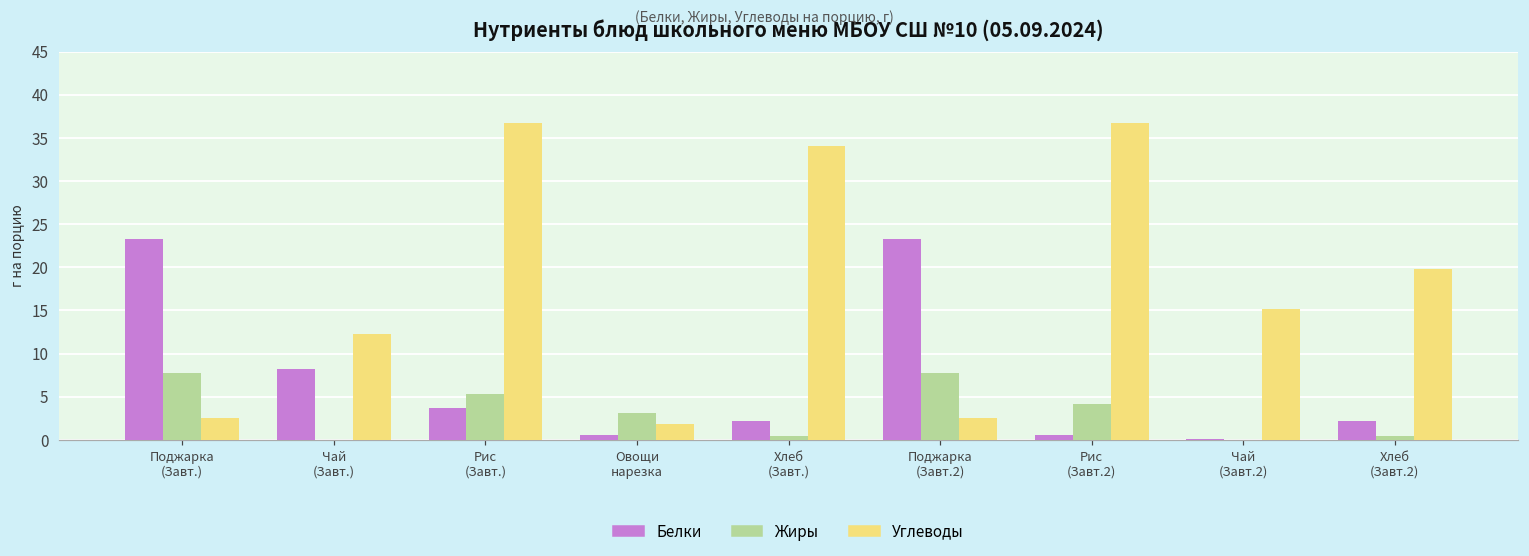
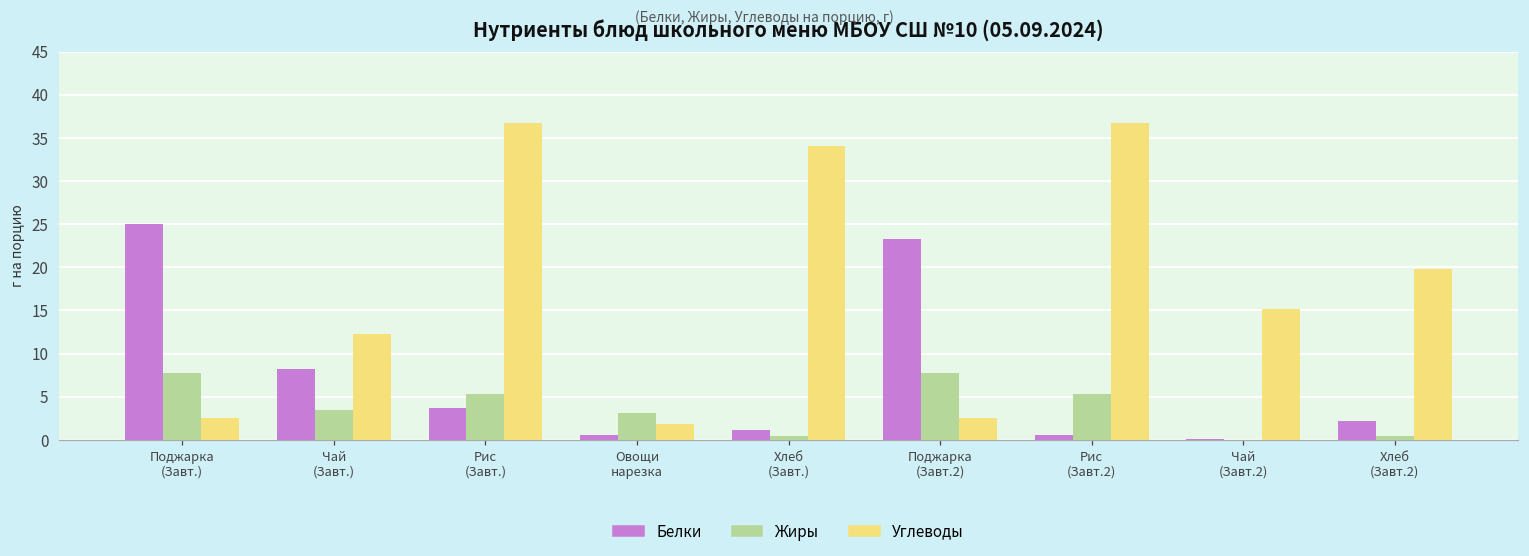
  {
    "Белки": {
-     "Поджарка (Завт.)": 23,
+     "Поджарка (Завт.)": 25,
      "Чай (Завт.)": 8,
      "Рис (Завт.)": 4,
      "Овощи нарезка": 1,
-     "Хлеб (Завт.)": 2,
+     "Хлеб (Завт.)": 1,
      "Поджарка (Завт.2)": 23,
      "Рис (Завт.2)": 1,
      "Хлеб (Завт.2)": 2
    },
    "Жиры": {
      "Поджарка (Завт.)": 8,
-     "Чай (Завт.)": 0,
+     "Чай (Завт.)": 3,
      "Рис (Завт.)": 5,
      "Овощи нарезка": 3,
      "Хлеб (Завт.)": 0,
      "Поджарка (Завт.2)": 8,
-     "Рис (Завт.2)": 4,
+     "Рис (Завт.2)": 5,
      "Хлеб (Завт.2)": 0
    },
    "Углеводы": {
      "Поджарка (Завт.)": 3,
      "Чай (Завт.)": 12,
      "Рис (Завт.)": 37,
      "Овощи нарезка": 2,
      "Хлеб (Завт.)": 34,
      "Поджарка (Завт.2)": 3,
      "Рис (Завт.2)": 37,
      "Чай (Завт.2)": 15,
      "Хлеб (Завт.2)": 20
    }
  }
